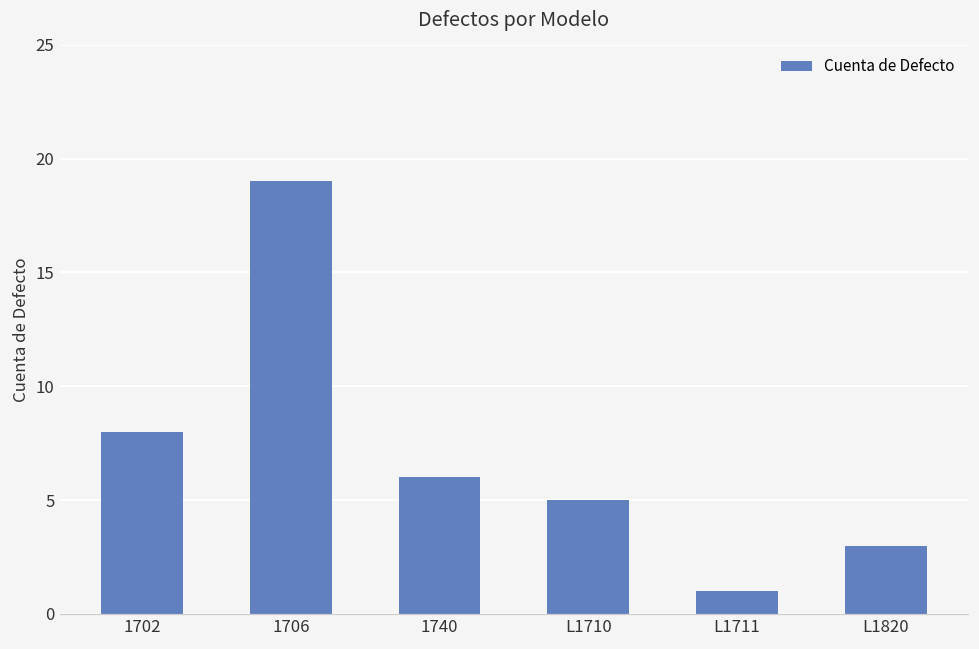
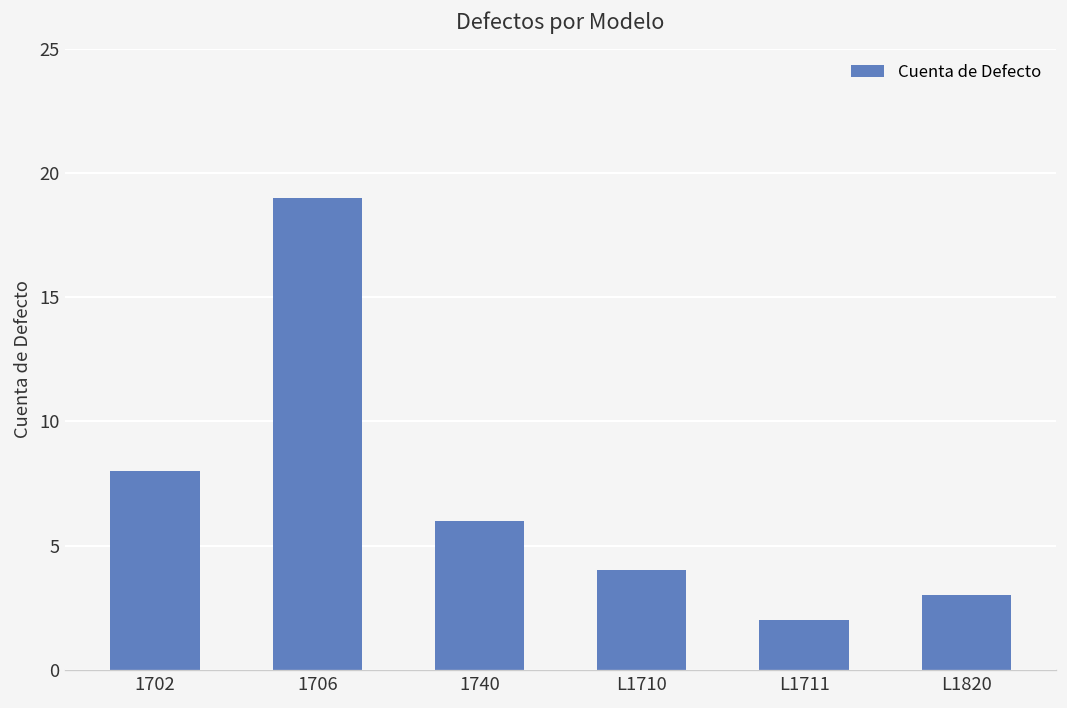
  {
    "1702": 8,
    "1706": 19,
    "1740": 6,
-   "L1710": 5,
-   "L1711": 1,
+   "L1710": 4,
+   "L1711": 2,
    "L1820": 3
  }
